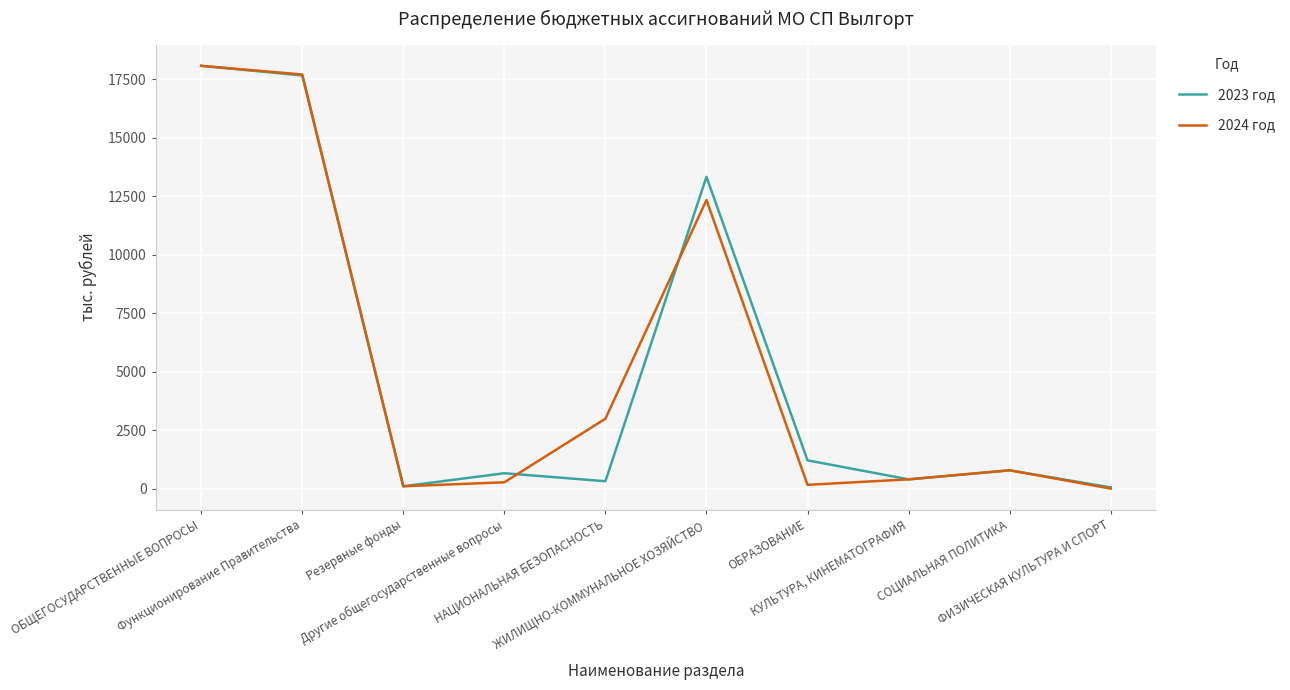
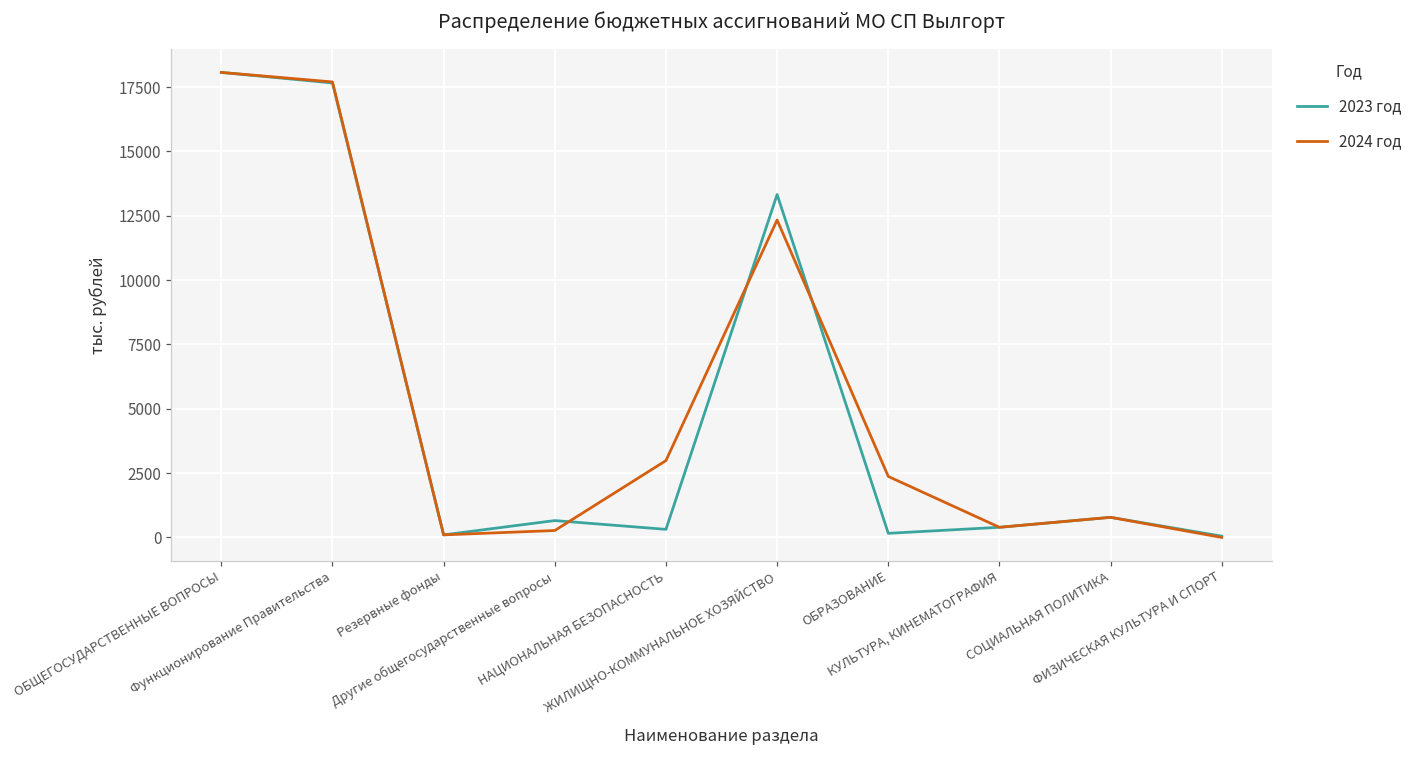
  {
    "2023 год": {
      "Другие общегосударственные вопросы": 700,
      "НАЦИОНАЛЬНАЯ БЕЗОПАСНОСТЬ": 300,
      "ЖИЛИЩНО-КОММУНАЛЬНОЕ ХОЗЯЙСТВО": 13300,
-     "ОБРАЗОВАНИЕ": 1200
+     "ОБРАЗОВАНИЕ": 200
    },
    "2024 год": {
      "Другие общегосударственные вопросы": 300,
      "НАЦИОНАЛЬНАЯ БЕЗОПАСНОСТЬ": 3000,
      "ЖИЛИЩНО-КОММУНАЛЬНОЕ ХОЗЯЙСТВО": 12300,
-     "ОБРАЗОВАНИЕ": 200
+     "ОБРАЗОВАНИЕ": 2400
    }
  }
